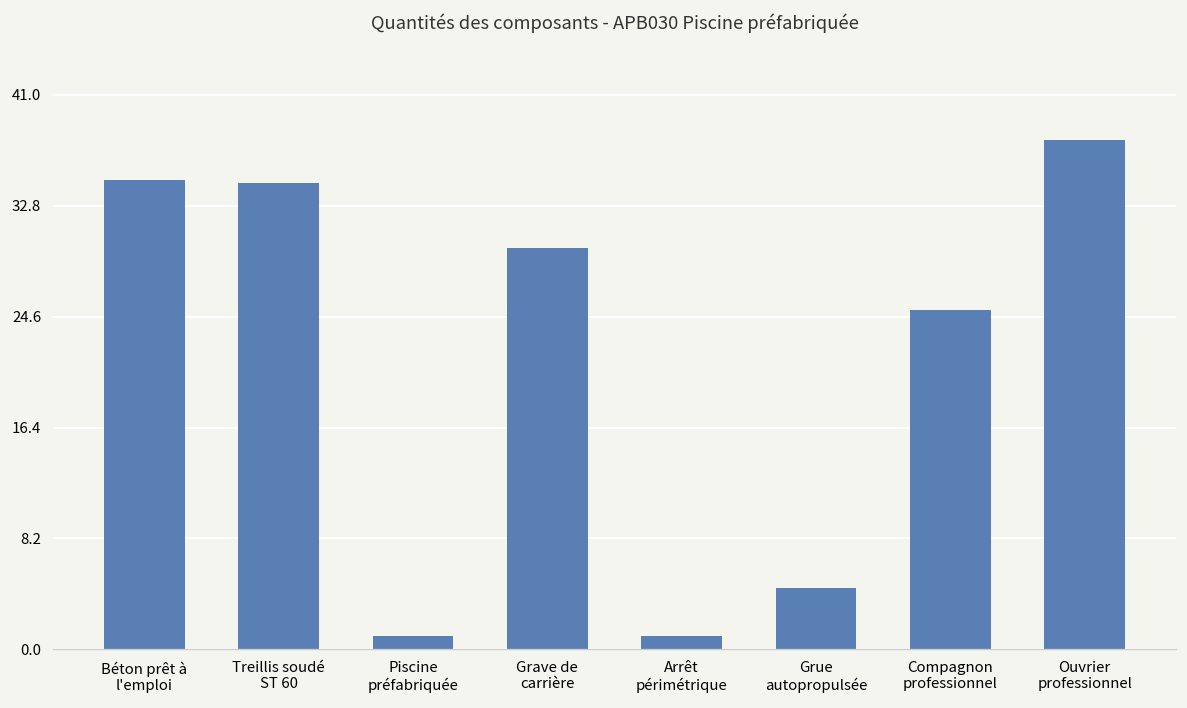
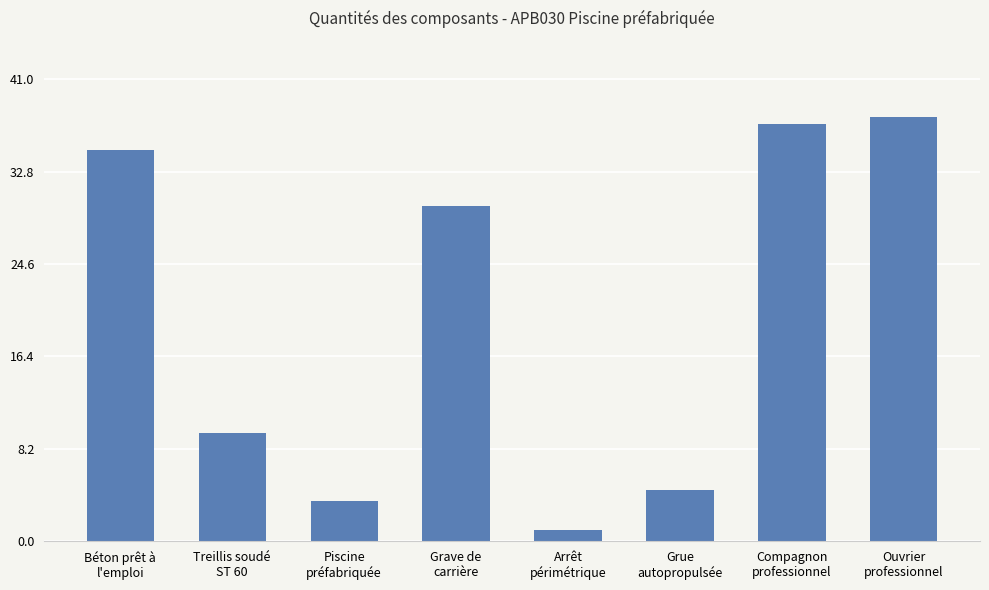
  {
    "Béton prêt à l'emploi": 34.7,
-   "Treillis soudé ST 60": 34.5,
-   "Piscine préfabriquée": 1.0,
+   "Treillis soudé ST 60": 9.6,
+   "Piscine préfabriquée": 3.6,
    "Grave de carrière": 29.7,
    "Arrêt périmétrique": 1.0,
    "Grue autopropulsée": 4.5,
-   "Compagnon professionnel": 25.1,
+   "Compagnon professionnel": 37.1,
    "Ouvrier professionnel": 37.6
  }
